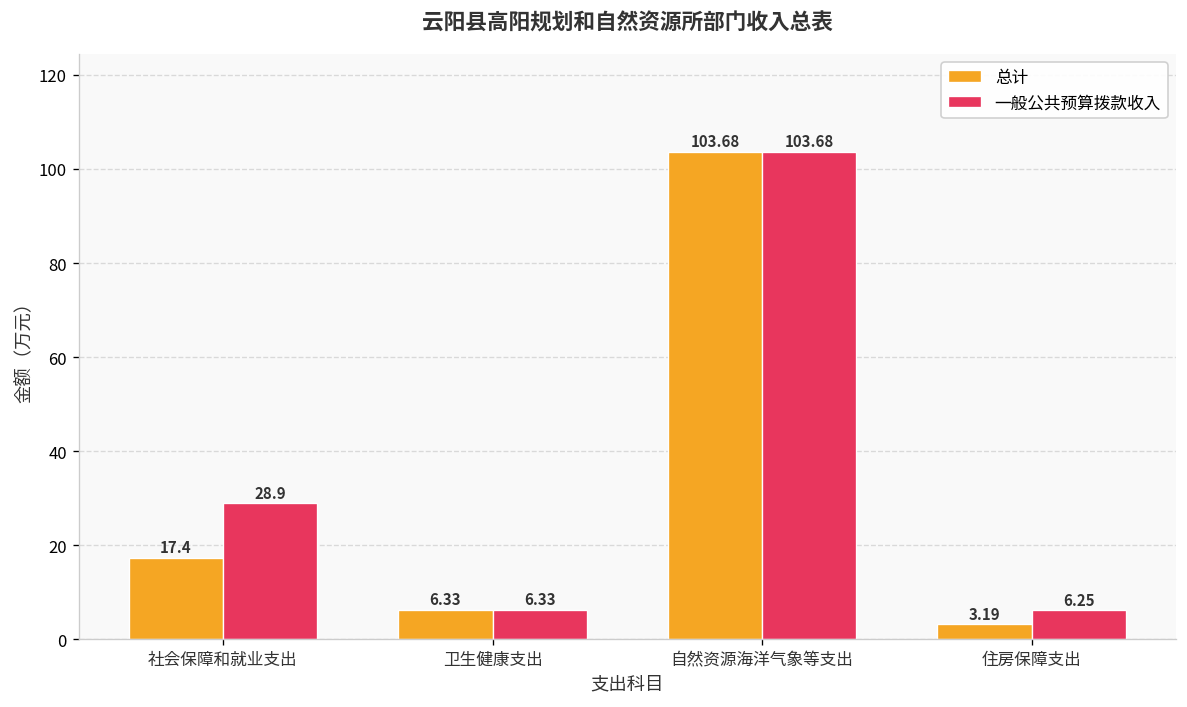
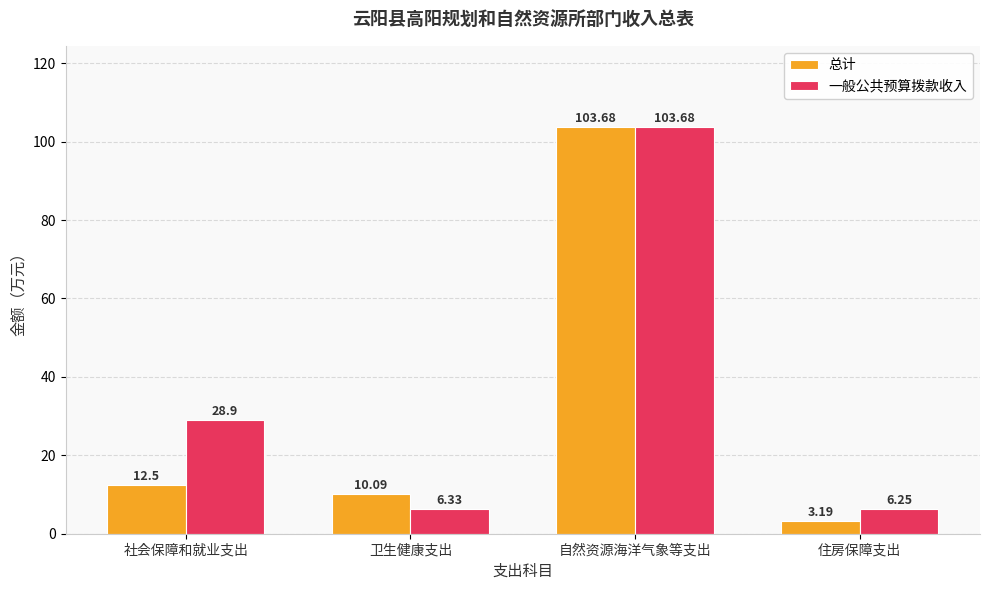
  {
    "总计": {
-     "社会保障和就业支出": 17.4,
-     "卫生健康支出": 6.33,
+     "社会保障和就业支出": 12.5,
+     "卫生健康支出": 10.09,
      "自然资源海洋气象等支出": 103.68,
      "住房保障支出": 3.19
    },
    "一般公共预算拨款收入": {
      "社会保障和就业支出": 28.9,
      "卫生健康支出": 6.33,
      "自然资源海洋气象等支出": 103.68,
      "住房保障支出": 6.25
    }
  }
